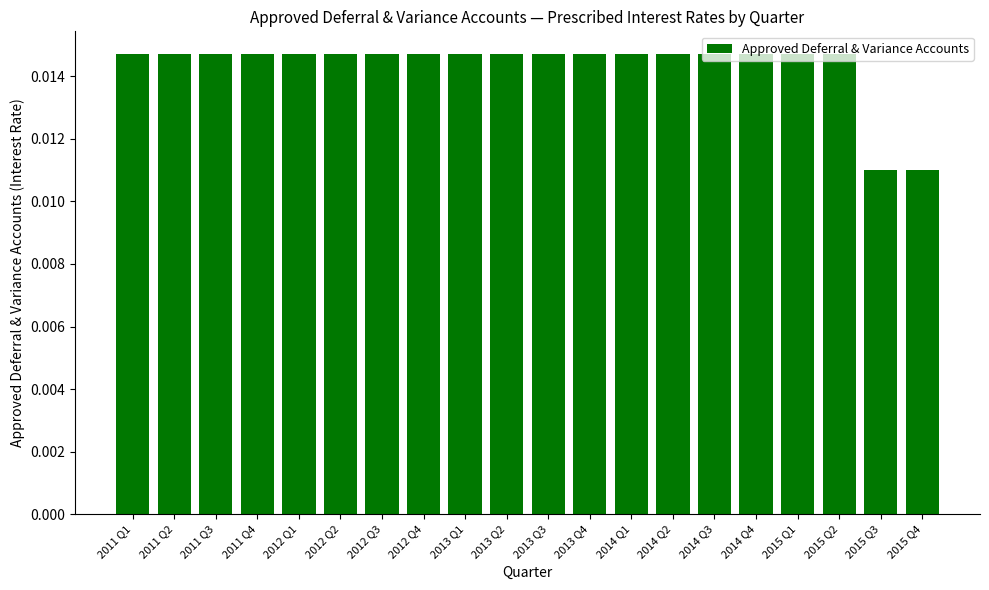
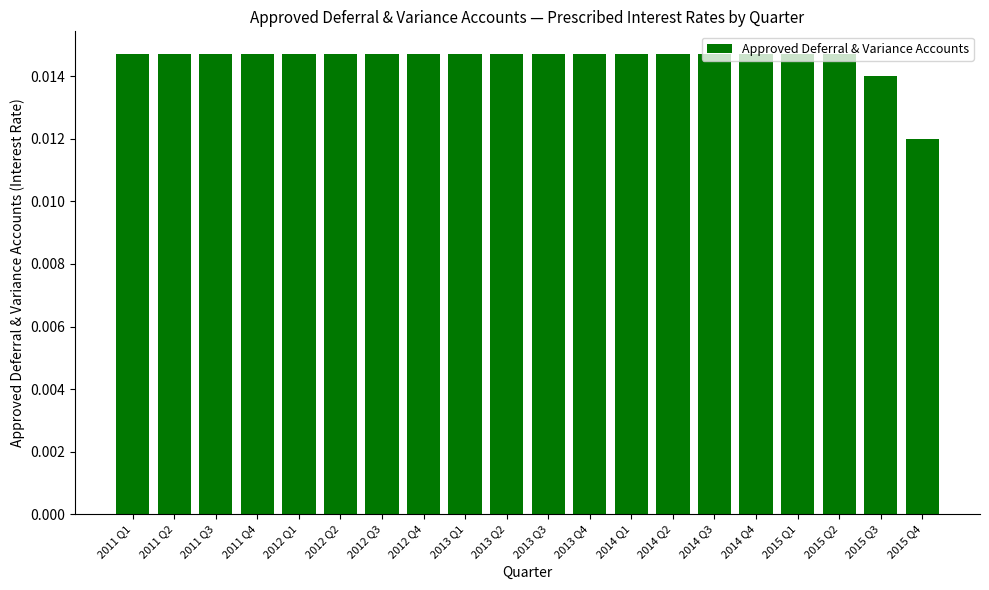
  {
    "2011 Q1": 0.0147,
    "2011 Q2": 0.0147,
    "2011 Q3": 0.0147,
    "2011 Q4": 0.0147,
    "2012 Q1": 0.0147,
    "2012 Q2": 0.0147,
    "2012 Q3": 0.0147,
    "2012 Q4": 0.0147,
    "2013 Q1": 0.0147,
    "2013 Q2": 0.0147,
    "2013 Q3": 0.0147,
    "2013 Q4": 0.0147,
    "2014 Q1": 0.0147,
    "2014 Q2": 0.0147,
-   "2015 Q3": 0.011,
-   "2015 Q4": 0.011
+   "2015 Q3": 0.014,
+   "2015 Q4": 0.012
  }
